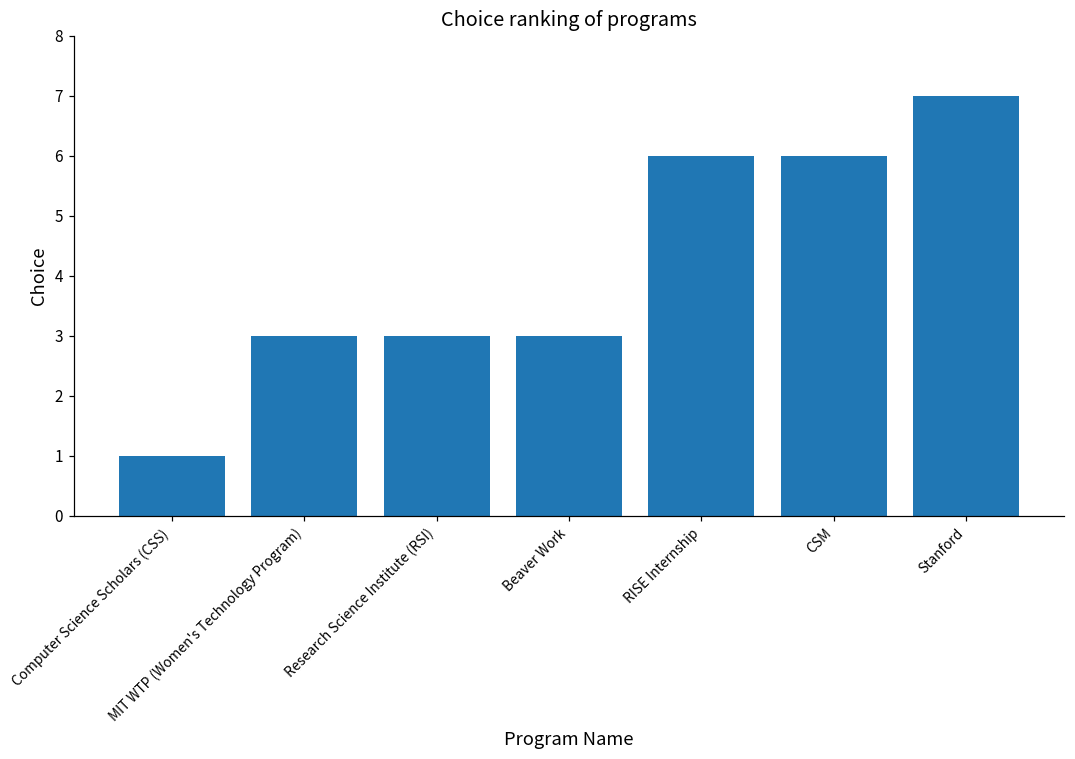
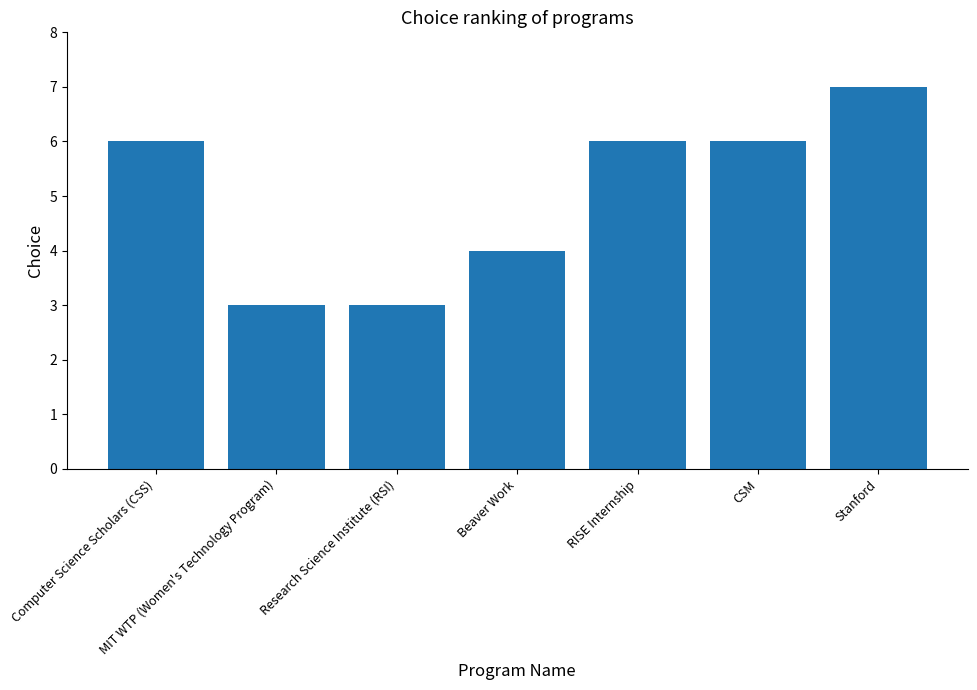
  {
-   "Computer Science Scholars (CSS)": 1,
+   "Computer Science Scholars (CSS)": 6,
    "MIT WTP (Women's Technology Program)": 3,
    "Research Science Institute (RSI)": 3,
-   "Beaver Work": 3,
+   "Beaver Work": 4,
    "RISE Internship": 6,
    "CSM": 6,
    "Stanford": 7
  }
